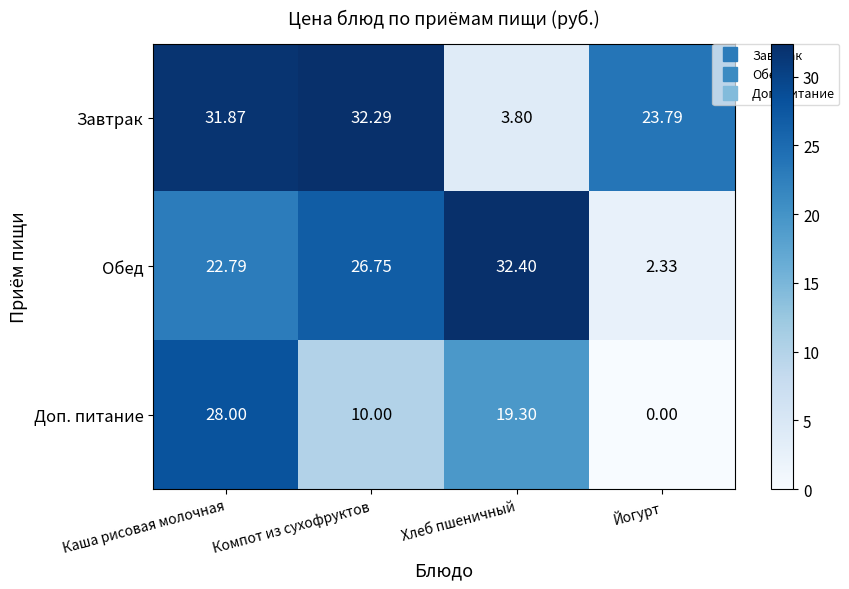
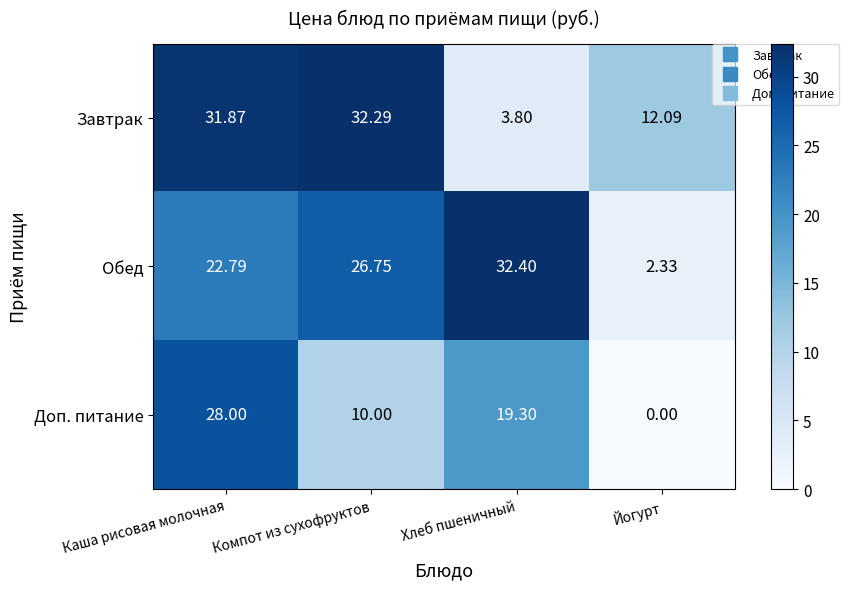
  {
    "Завтрак": {
      "Каша рисовая молочная": 31.87,
      "Компот из сухофруктов": 32.29,
      "Хлеб пшеничный": 3.80,
-     "Йогурт": 23.79
+     "Йогурт": 12.09
    },
    "Обед": {
      "Каша рисовая молочная": 22.79,
      "Компот из сухофруктов": 26.75,
      "Хлеб пшеничный": 32.40,
      "Йогурт": 2.33
    },
    "Доп. питание": {
      "Каша рисовая молочная": 28.00,
      "Компот из сухофруктов": 10.00,
      "Хлеб пшеничный": 19.30,
      "Йогурт": 0.00
    }
  }
